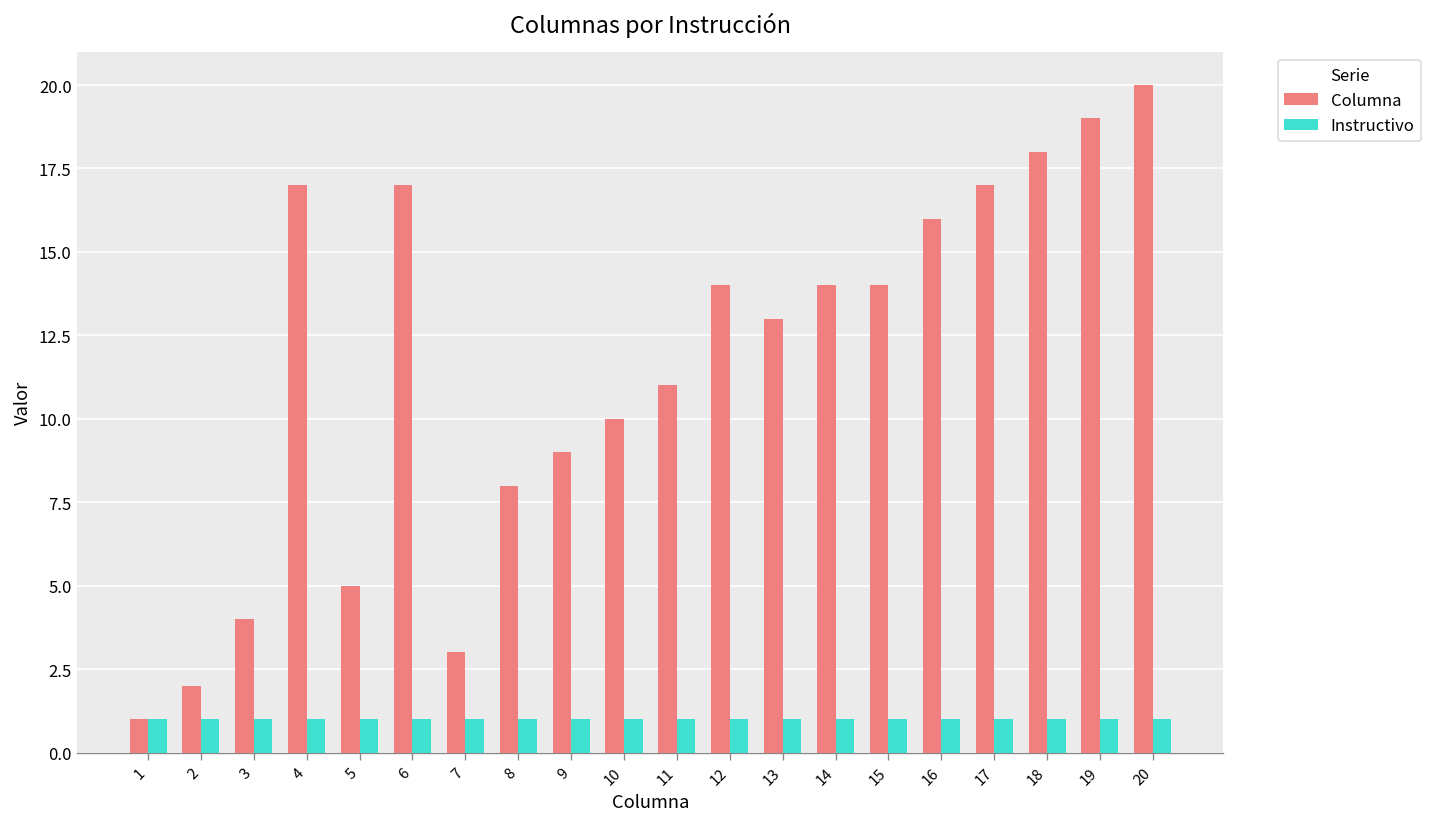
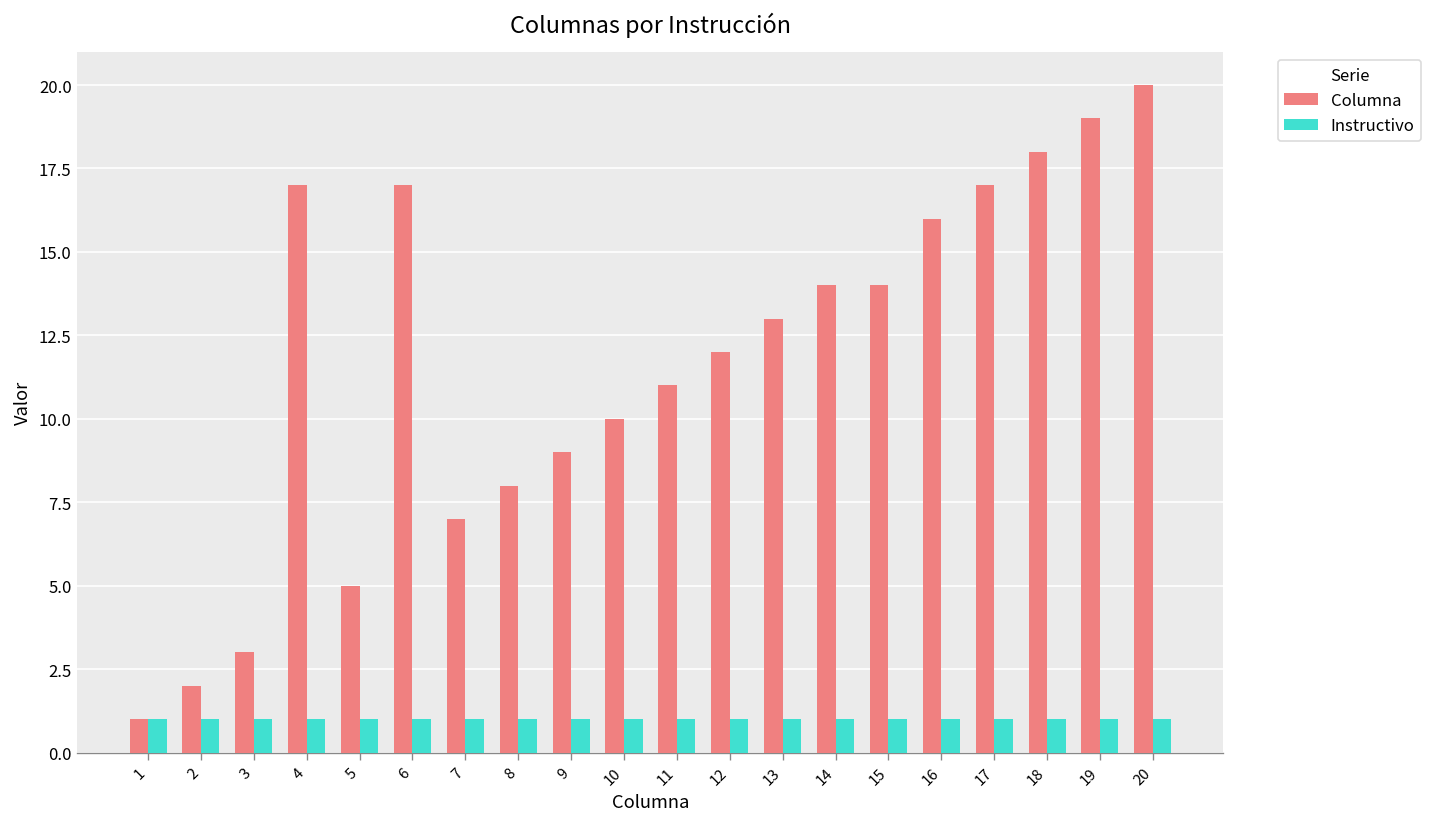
  {
    "Columna": {
      "1": 1,
      "2": 2,
-     "3": 4,
+     "3": 3,
      "4": 17,
      "5": 5,
      "6": 17,
-     "7": 3,
+     "7": 7,
      "8": 8,
      "9": 9,
      "10": 10,
      "11": 11,
-     "12": 14,
+     "12": 12,
      "13": 13,
      "14": 14,
      "15": 14,
      "16": 16,
      "17": 17,
      "18": 18,
      "19": 19,
      "20": 20
    },
    "Instructivo": {
      "1": 1,
      "2": 1,
      "3": 1,
      "4": 1,
      "5": 1,
      "6": 1,
      "7": 1,
      "8": 1,
      "9": 1,
      "10": 1,
      "11": 1,
      "12": 1,
      "13": 1,
      "14": 1,
      "15": 1,
      "16": 1,
      "17": 1,
      "18": 1,
      "19": 1,
      "20": 1
    }
  }
